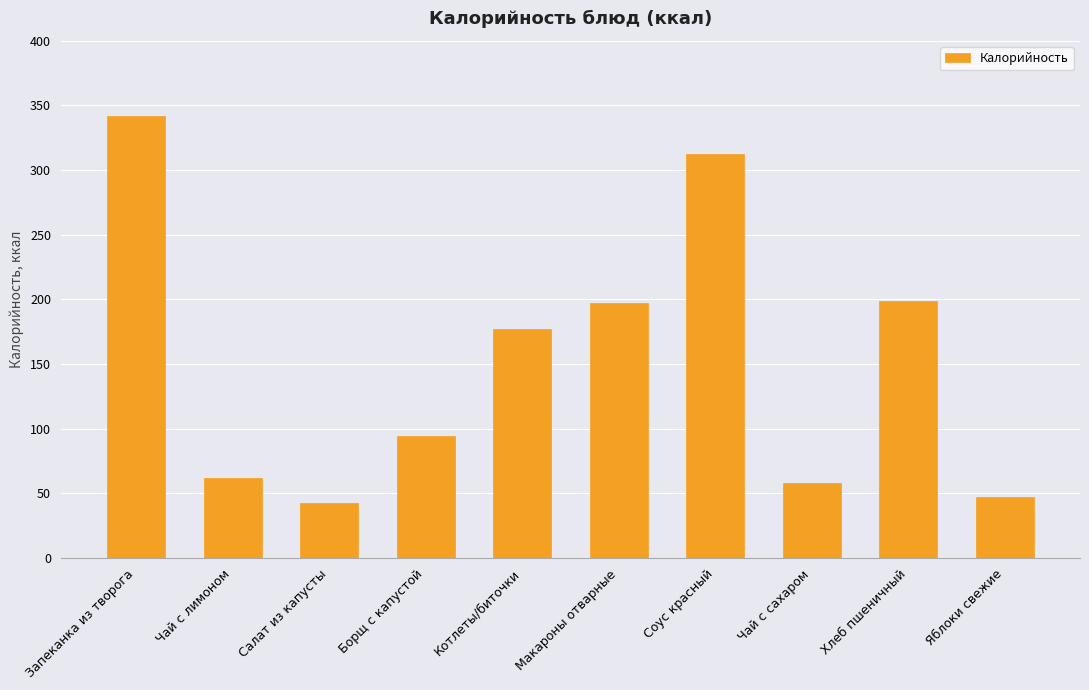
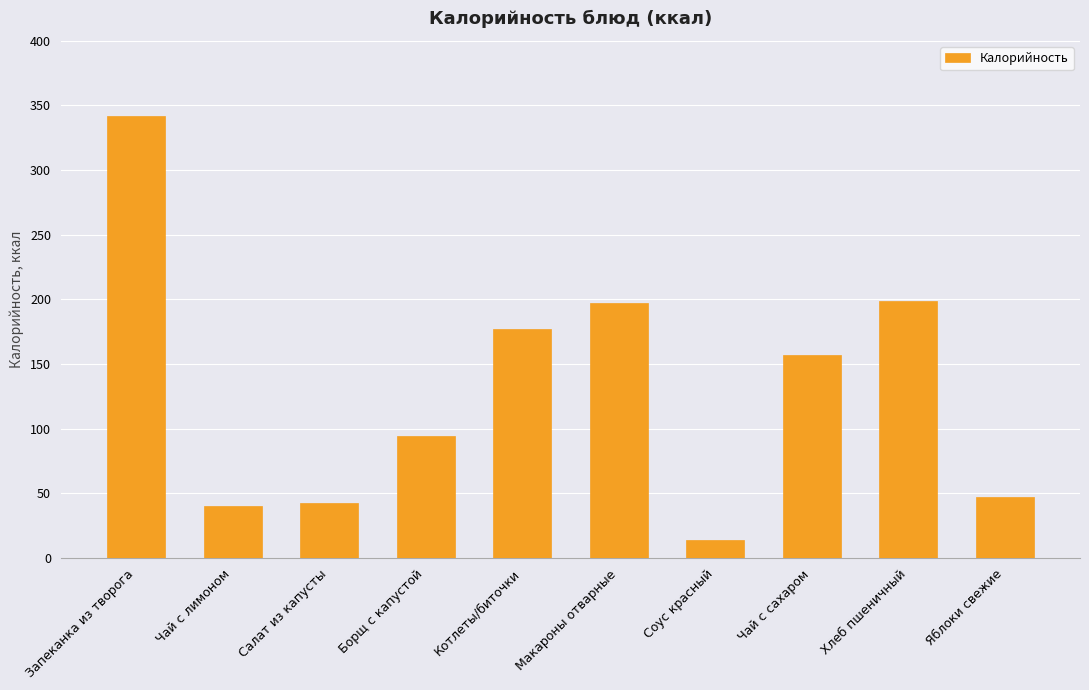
  {
    "Запеканка из творога": 342,
-   "Чай с лимоном": 62,
+   "Чай с лимоном": 40,
    "Салат из капусты": 42,
    "Борщ с капустой": 94,
    "Котлеты/биточки": 177,
    "Макароны отварные": 197,
-   "Соус красный": 313,
-   "Чай с сахаром": 58,
+   "Соус красный": 14,
+   "Чай с сахаром": 157,
    "Хлеб пшеничный": 199,
    "Яблоки свежие": 47
  }
